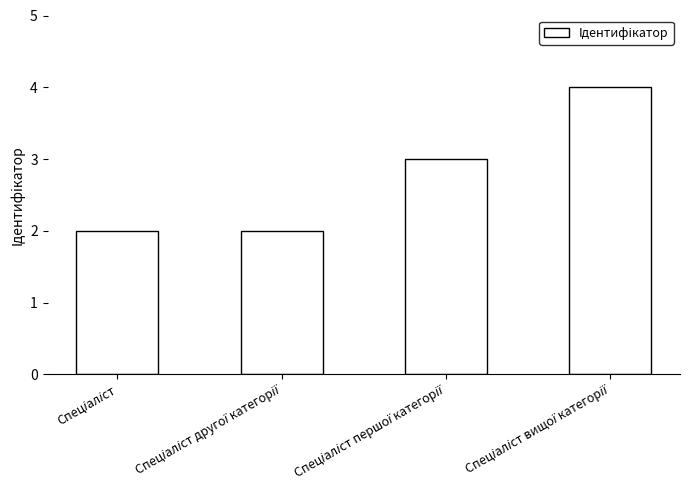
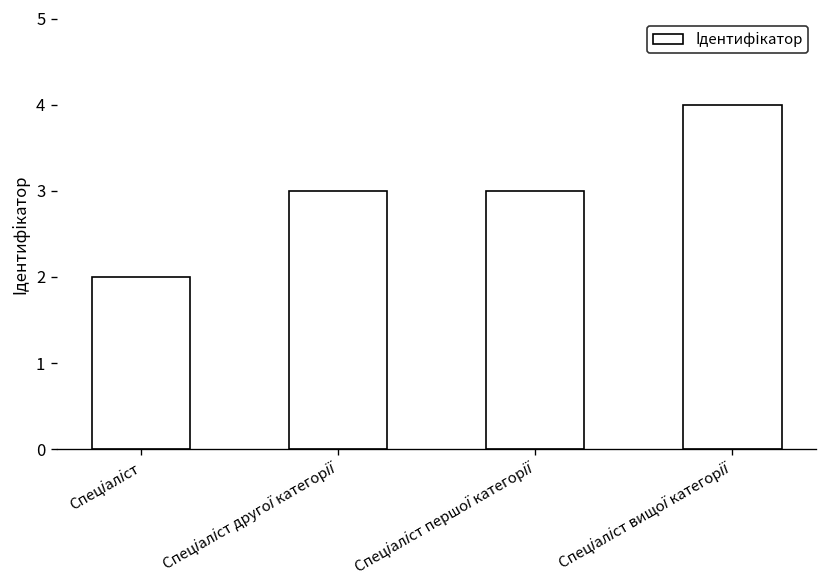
  {
    "Спеціаліст": 2,
-   "Спеціаліст другої категорії": 2,
+   "Спеціаліст другої категорії": 3,
    "Спеціаліст першої категорії": 3,
    "Спеціаліст вищої категорії": 4
  }
